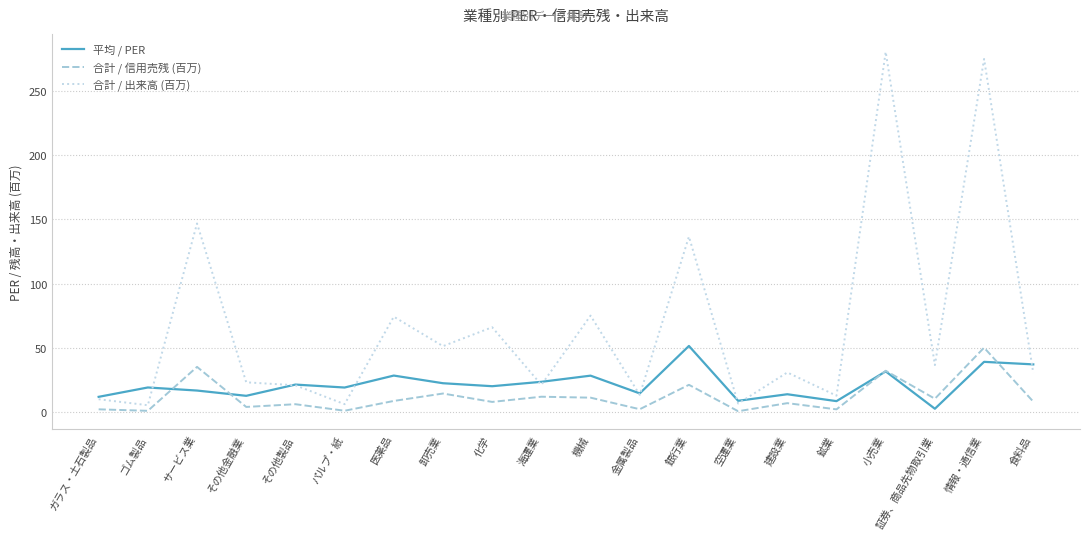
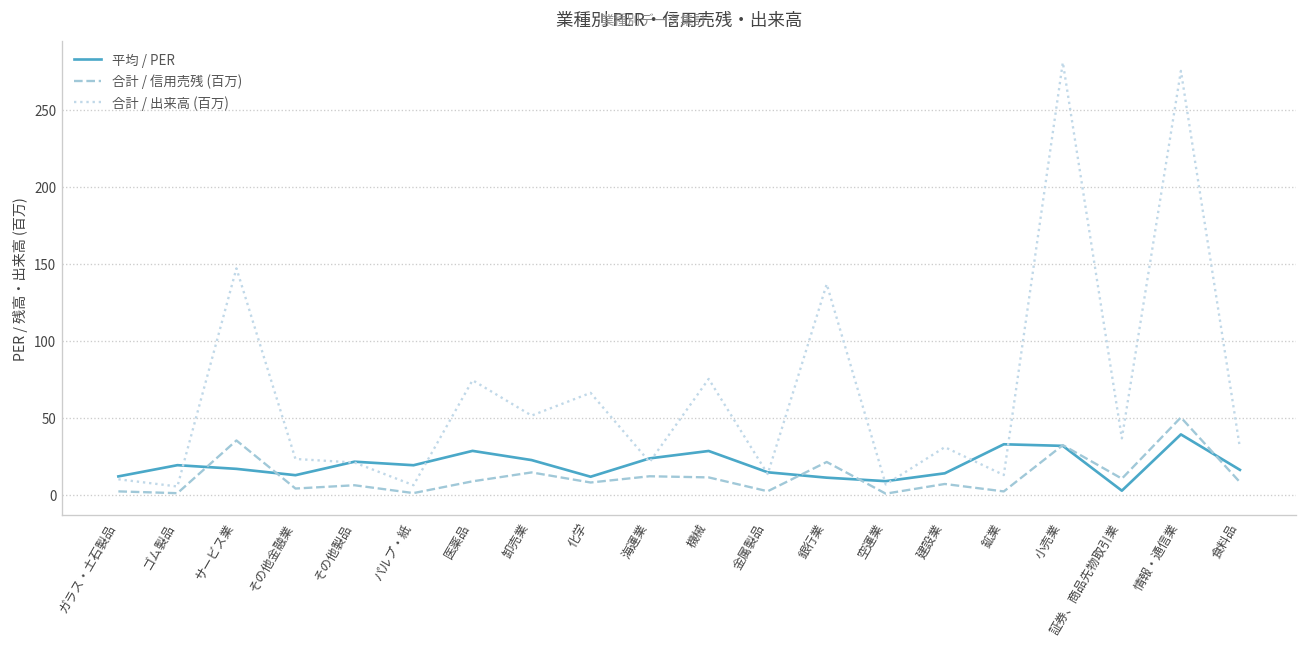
  {
    "平均 / PER": {
      "ゴム製品": 19,
      "サービス業": 17,
      "その他金融業": 13,
      "パルプ・紙": 19,
      "医薬品": 28,
      "卸売業": 22,
-     "化学": 20,
+     "化学": 12,
      "海運業": 23,
      "機械": 28,
-     "銀行業": 51,
+     "銀行業": 11,
      "空運業": 9,
      "建設業": 14,
-     "鉱業": 8,
+     "鉱業": 33,
      "証券、商品先物取引業": 3,
      "情報・通信業": 39,
-     "食料品": 37
+     "食料品": 16
    }
  }
